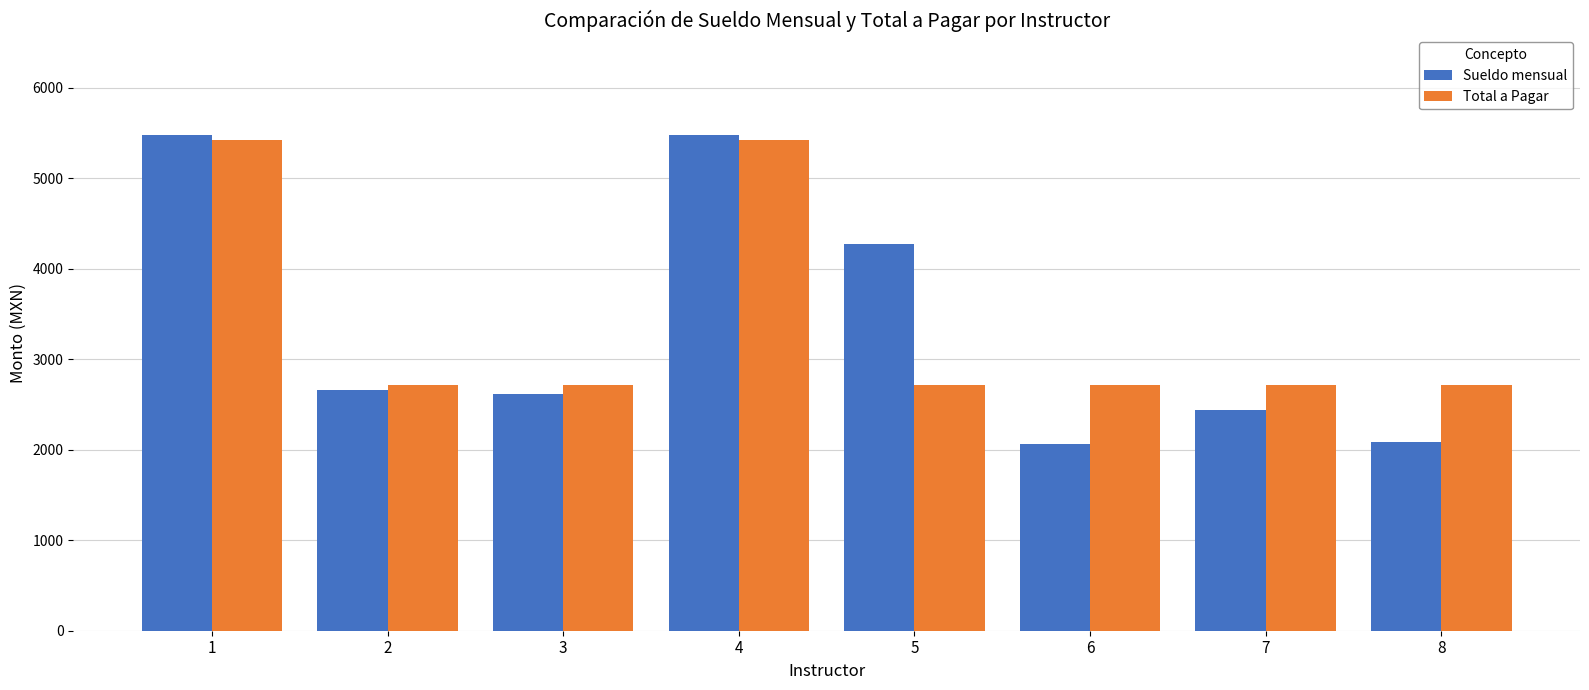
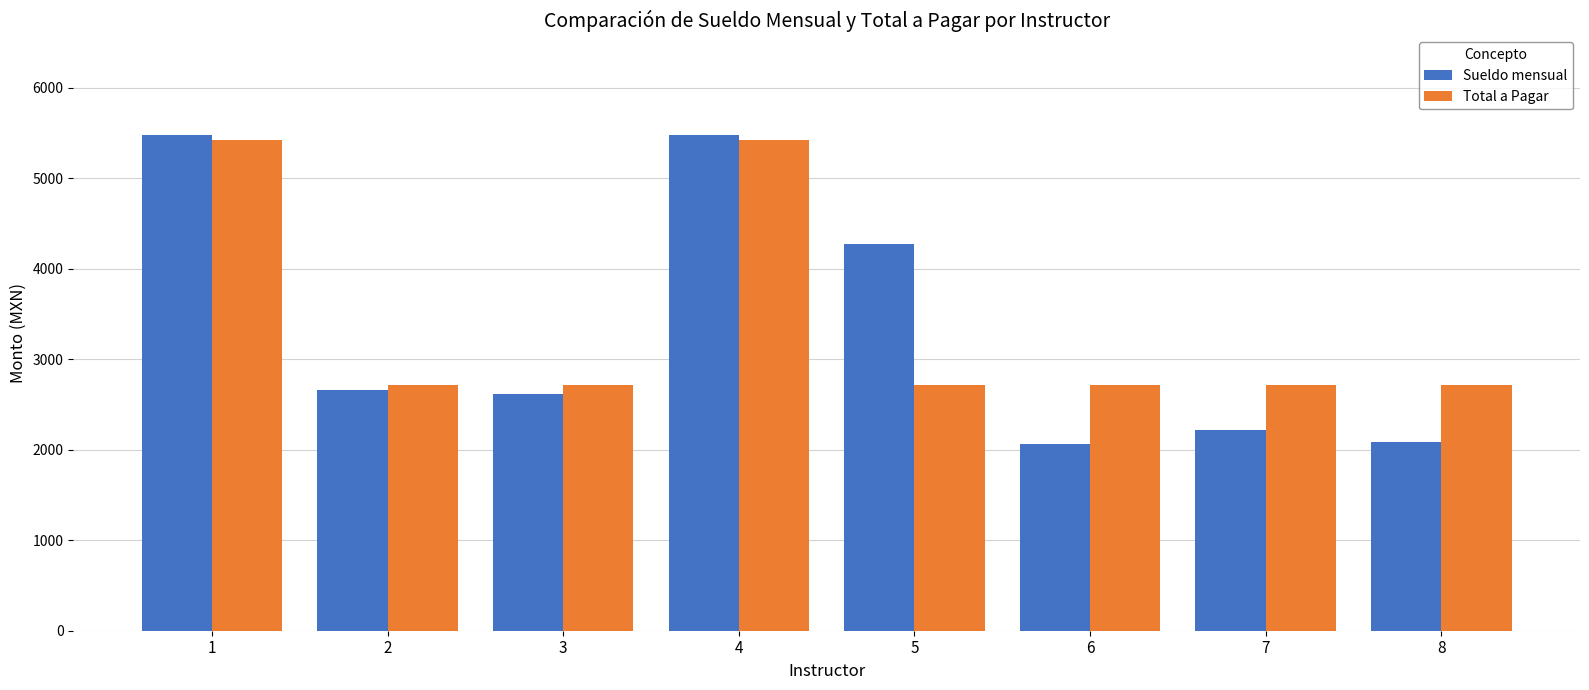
  {
    "Sueldo mensual": {
      "1": 5500,
      "2": 2700,
      "3": 2600,
      "4": 5500,
      "5": 4300,
      "6": 2100,
-     "7": 2400,
+     "7": 2200,
      "8": 2100
    },
    "Total a Pagar": {
      "1": 5400,
      "2": 2700,
      "3": 2700,
      "4": 5400,
      "5": 2700,
      "6": 2700,
      "7": 2700,
      "8": 2700
    }
  }
